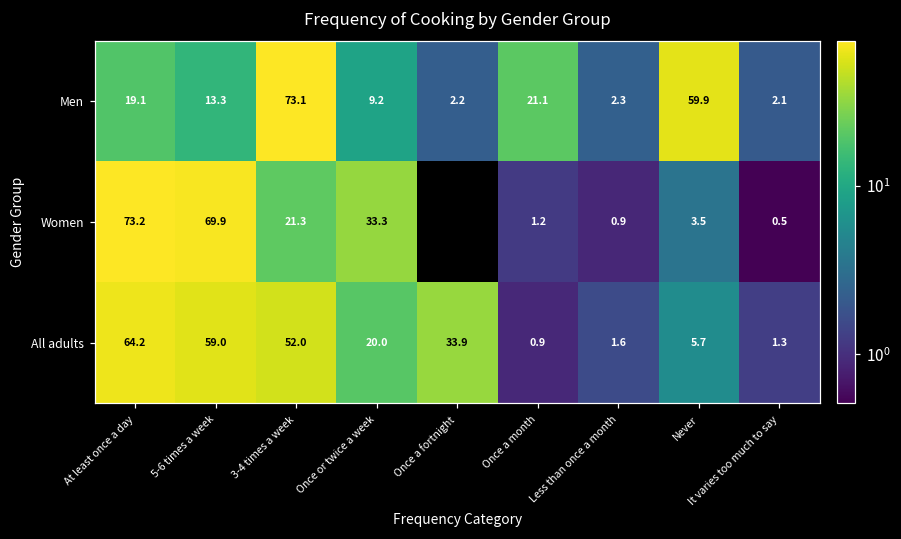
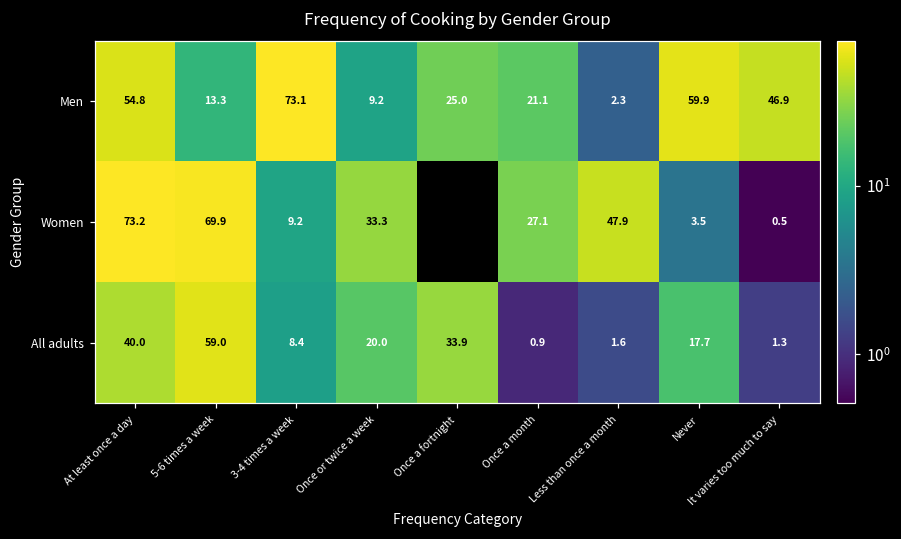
  {
    "Men": {
-     "At least once a day": 19.1,
+     "At least once a day": 54.8,
      "5-6 times a week": 13.3,
      "3-4 times a week": 73.1,
      "Once or twice a week": 9.2,
-     "Once a fortnight": 2.2,
+     "Once a fortnight": 25.0,
      "Once a month": 21.1,
      "Less than once a month": 2.3,
      "Never": 59.9,
-     "It varies too much to say": 2.1
+     "It varies too much to say": 46.9
    },
    "Women": {
      "At least once a day": 73.2,
      "5-6 times a week": 69.9,
-     "3-4 times a week": 21.3,
+     "3-4 times a week": 9.2,
      "Once or twice a week": 33.3,
-     "Once a month": 1.2,
-     "Less than once a month": 0.9,
+     "Once a month": 27.1,
+     "Less than once a month": 47.9,
      "Never": 3.5,
      "It varies too much to say": 0.5
    },
    "All adults": {
-     "At least once a day": 64.2,
+     "At least once a day": 40.0,
      "5-6 times a week": 59.0,
-     "3-4 times a week": 52.0,
+     "3-4 times a week": 8.4,
      "Once or twice a week": 20.0,
      "Once a fortnight": 33.9,
      "Once a month": 0.9,
      "Less than once a month": 1.6,
-     "Never": 5.7,
+     "Never": 17.7,
      "It varies too much to say": 1.3
    }
  }
